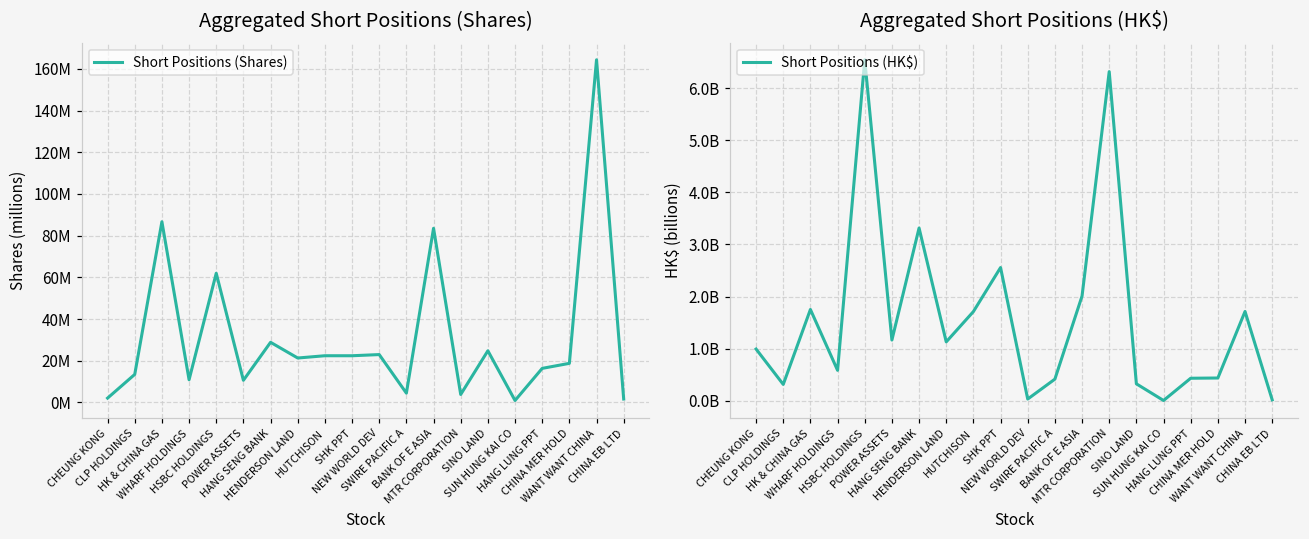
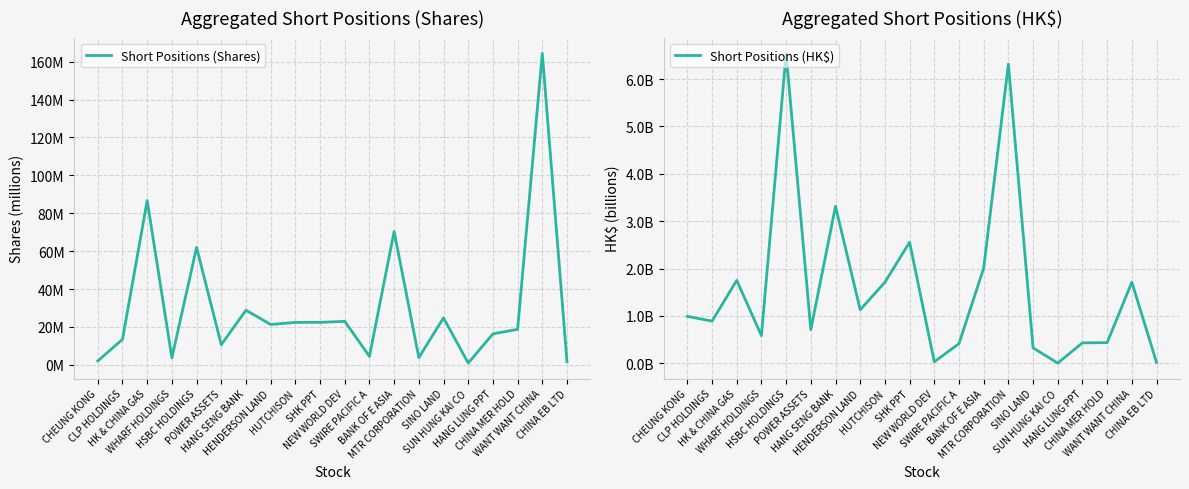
  {
    "Aggregated Short Positions (Shares)": {
      "CHEUNG KONG": 2000000,
      "CLP HOLDINGS": 13000000,
      "HK & CHINA GAS": 87000000,
-     "WHARF HOLDINGS": 11000000,
+     "WHARF HOLDINGS": 4000000,
      "HSBC HOLDINGS": 62000000,
      "POWER ASSETS": 11000000,
      "HANG SENG BANK": 29000000,
      "HENDERSON LAND": 21000000,
      "HUTCHISON": 22000000,
      "SHK PPT": 22000000,
      "NEW WORLD DEV": 23000000,
      "SWIRE PACIFIC A": 4000000,
-     "BANK OF E ASIA": 84000000,
+     "BANK OF E ASIA": 70000000,
      "MTR CORPORATION": 4000000,
      "SINO LAND": 25000000,
      "SUN HUNG KAI CO": 1000000,
      "HANG LUNG PPT": 16000000,
      "CHINA MER HOLD": 19000000,
      "WANT WANT CHINA": 164000000,
      "CHINA EB LTD": 2000000
    },
    "Aggregated Short Positions (HK$)": {
      "CHEUNG KONG": 1000000000,
-     "CLP HOLDINGS": 300000000,
+     "CLP HOLDINGS": 900000000,
      "HK & CHINA GAS": 1800000000,
      "WHARF HOLDINGS": 600000000,
-     "POWER ASSETS": 1200000000,
+     "POWER ASSETS": 700000000,
      "HANG SENG BANK": 3300000000,
      "HENDERSON LAND": 1100000000,
      "HUTCHISON": 1700000000,
      "SHK PPT": 2600000000,
      "NEW WORLD DEV": 0,
      "SWIRE PACIFIC A": 400000000,
      "BANK OF E ASIA": 2000000000,
      "MTR CORPORATION": 6300000000,
      "SINO LAND": 300000000,
      "SUN HUNG KAI CO": 0,
      "HANG LUNG PPT": 400000000,
      "CHINA MER HOLD": 400000000,
      "WANT WANT CHINA": 1700000000,
      "CHINA EB LTD": 0
    }
  }
